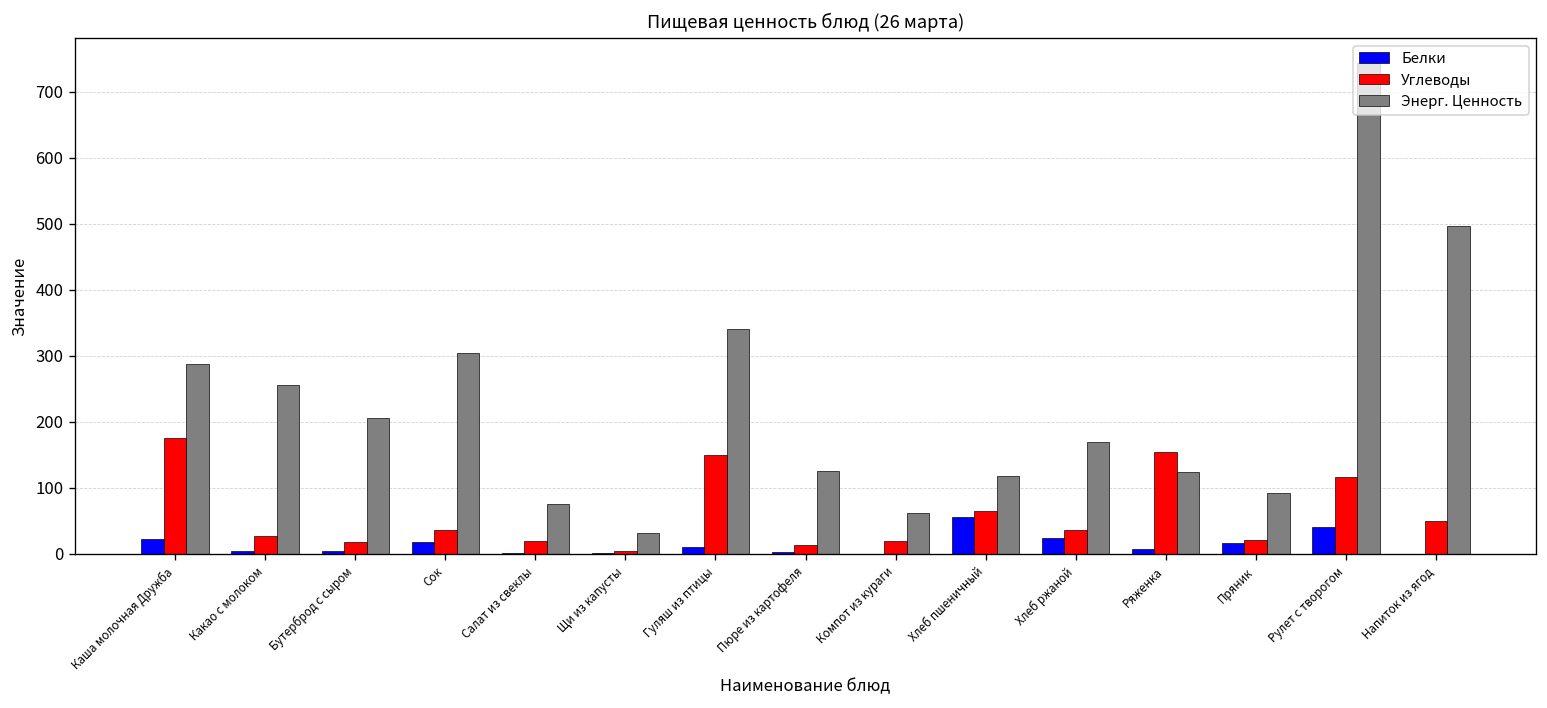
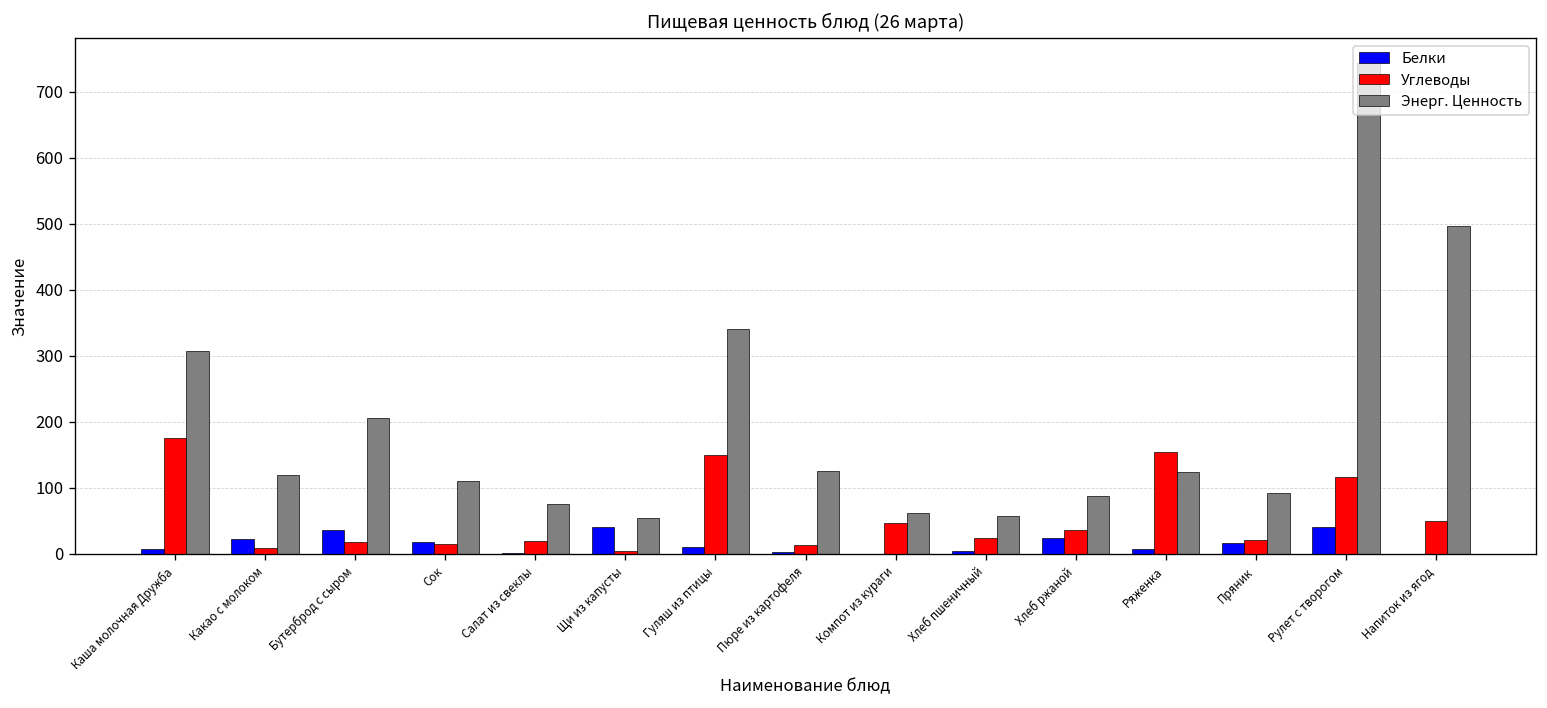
  {
    "Белки": {
-     "Каша молочная Дружба": 20,
-     "Какао с молоком": 0,
-     "Бутерброд с сыром": 0,
+     "Каша молочная Дружба": 10,
+     "Какао с молоком": 20,
+     "Бутерброд с сыром": 40,
      "Сок": 20,
-     "Щи из капусты": 0,
+     "Щи из капусты": 40,
      "Гуляш из птицы": 10,
-     "Хлеб пшеничный": 60,
+     "Хлеб пшеничный": 0,
      "Хлеб ржаной": 20,
      "Ряженка": 10,
      "Пряник": 20,
      "Рулет с творогом": 40
    },
    "Углеводы": {
      "Каша молочная Дружба": 180,
-     "Какао с молоком": 30,
+     "Какао с молоком": 10,
      "Бутерброд с сыром": 20,
-     "Сок": 40,
+     "Сок": 20,
      "Салат из свеклы": 20,
      "Щи из капусты": 0,
      "Гуляш из птицы": 150,
      "Пюре из картофеля": 10,
-     "Компот из кураги": 20,
-     "Хлеб пшеничный": 60,
+     "Компот из кураги": 50,
+     "Хлеб пшеничный": 20,
      "Хлеб ржаной": 40,
      "Ряженка": 150,
      "Пряник": 20,
      "Рулет с творогом": 120,
      "Напиток из ягод": 50
    },
    "Энерг. Ценность": {
-     "Каша молочная Дружба": 290,
-     "Какао с молоком": 260,
+     "Каша молочная Дружба": 310,
+     "Какао с молоком": 120,
      "Бутерброд с сыром": 210,
-     "Сок": 300,
+     "Сок": 110,
      "Салат из свеклы": 80,
-     "Щи из капусты": 30,
+     "Щи из капусты": 60,
      "Гуляш из птицы": 340,
      "Пюре из картофеля": 130,
      "Компот из кураги": 60,
-     "Хлеб пшеничный": 120,
-     "Хлеб ржаной": 170,
+     "Хлеб пшеничный": 60,
+     "Хлеб ржаной": 90,
      "Ряженка": 120,
      "Пряник": 90,
      "Напиток из ягод": 500
    }
  }
